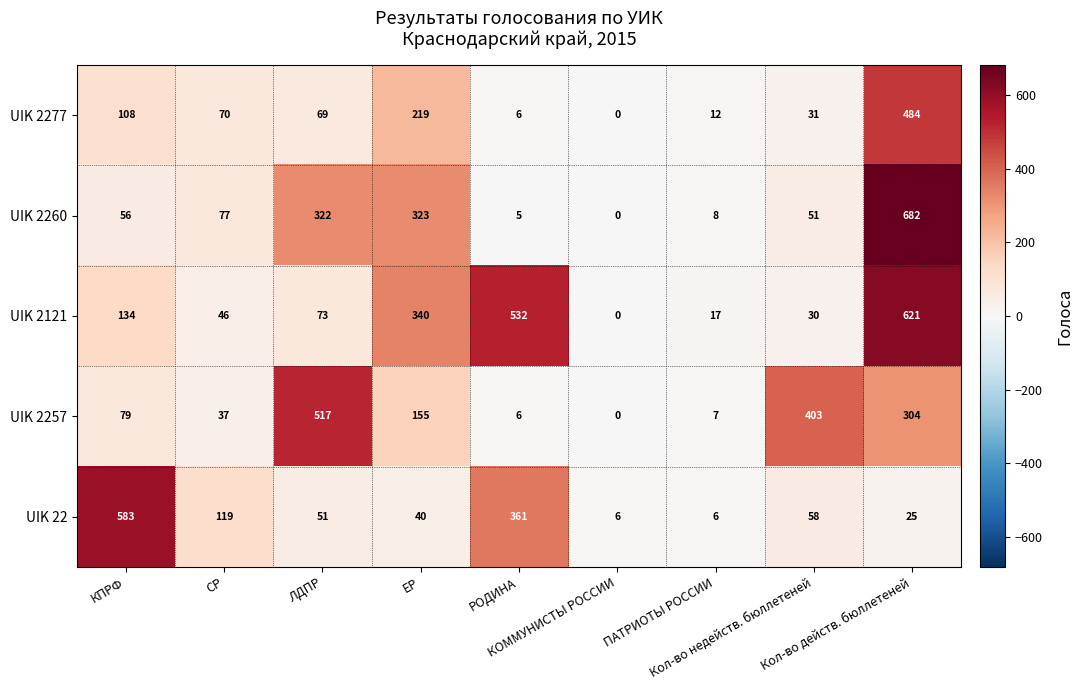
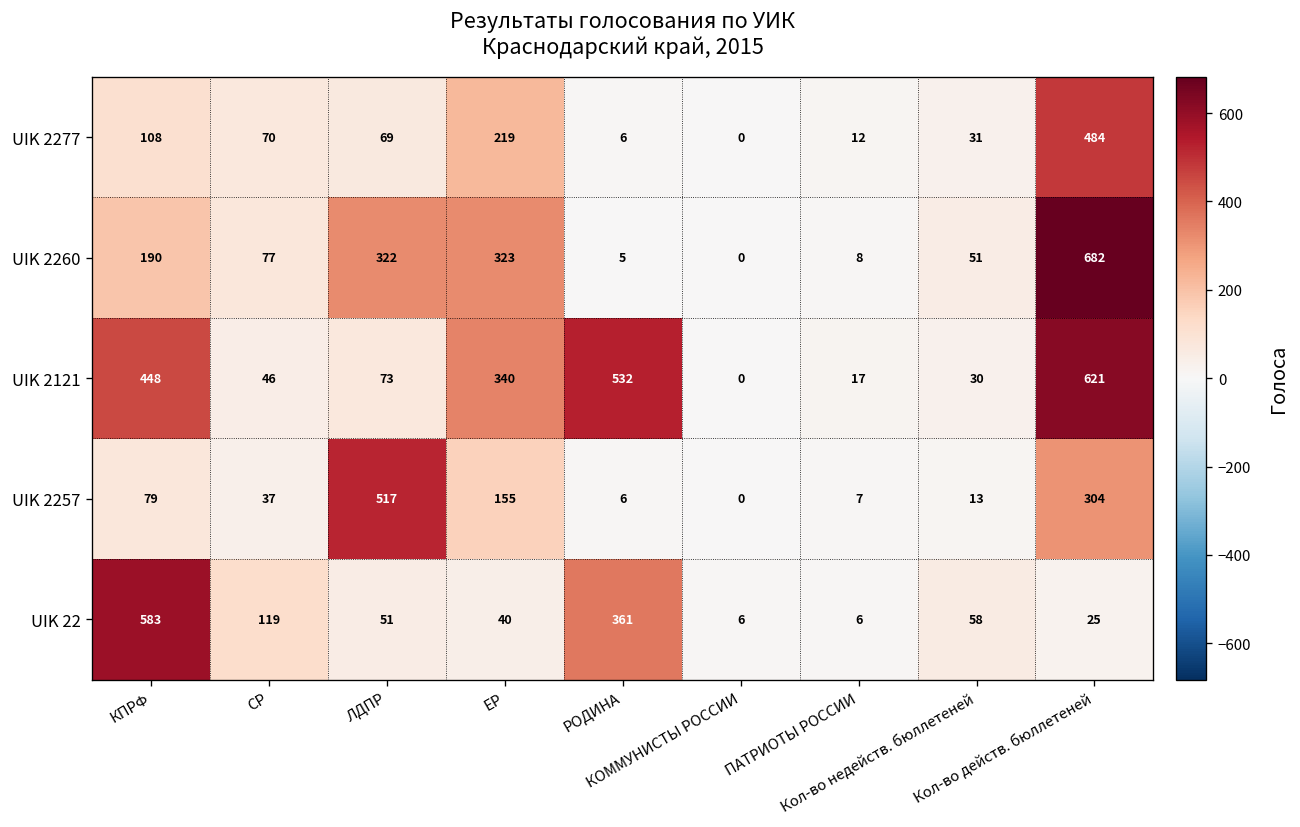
  {
    "UIK 2277": {
      "КПРФ": 108,
      "СР": 70,
      "ЛДПР": 69,
      "ЕР": 219,
      "РОДИНА": 6,
      "КОММУНИСТЫ РОССИИ": 0,
      "ПАТРИОТЫ РОССИИ": 12,
      "Кол-во недейств. бюллетеней": 31,
      "Кол-во действ. бюллетеней": 484
    },
    "UIK 2260": {
-     "КПРФ": 56,
+     "КПРФ": 190,
      "СР": 77,
      "ЛДПР": 322,
      "ЕР": 323,
      "РОДИНА": 5,
      "КОММУНИСТЫ РОССИИ": 0,
      "ПАТРИОТЫ РОССИИ": 8,
      "Кол-во недейств. бюллетеней": 51,
      "Кол-во действ. бюллетеней": 682
    },
    "UIK 2121": {
-     "КПРФ": 134,
+     "КПРФ": 448,
      "СР": 46,
      "ЛДПР": 73,
      "ЕР": 340,
      "РОДИНА": 532,
      "КОММУНИСТЫ РОССИИ": 0,
      "ПАТРИОТЫ РОССИИ": 17,
      "Кол-во недейств. бюллетеней": 30,
      "Кол-во действ. бюллетеней": 621
    },
    "UIK 2257": {
      "КПРФ": 79,
      "СР": 37,
      "ЛДПР": 517,
      "ЕР": 155,
      "РОДИНА": 6,
      "КОММУНИСТЫ РОССИИ": 0,
      "ПАТРИОТЫ РОССИИ": 7,
-     "Кол-во недейств. бюллетеней": 403,
+     "Кол-во недейств. бюллетеней": 13,
      "Кол-во действ. бюллетеней": 304
    },
    "UIK 22": {
      "КПРФ": 583,
      "СР": 119,
      "ЛДПР": 51,
      "ЕР": 40,
      "РОДИНА": 361,
      "КОММУНИСТЫ РОССИИ": 6,
      "ПАТРИОТЫ РОССИИ": 6,
      "Кол-во недейств. бюллетеней": 58,
      "Кол-во действ. бюллетеней": 25
    }
  }
